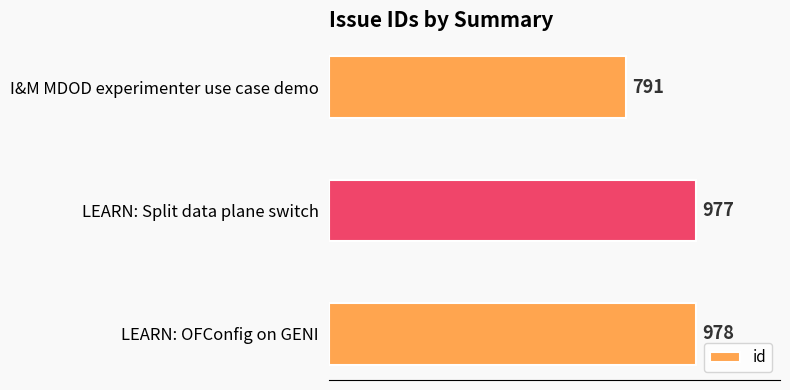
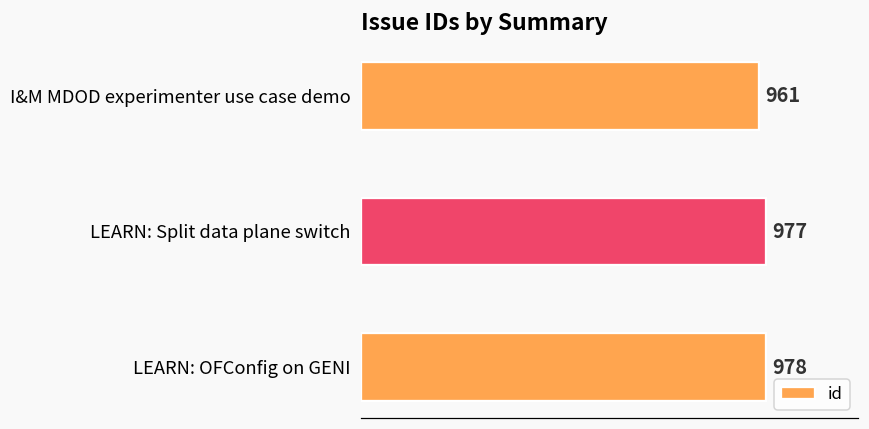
  {
-   "I&M MDOD experimenter use case demo": 791,
+   "I&M MDOD experimenter use case demo": 961,
    "LEARN: Split data plane switch": 977
  }
